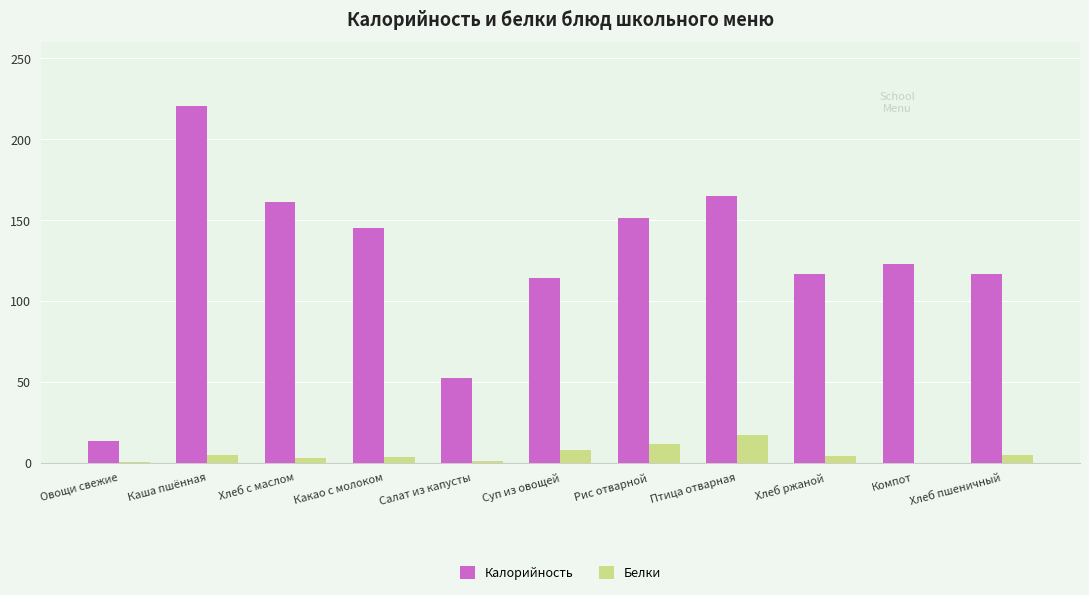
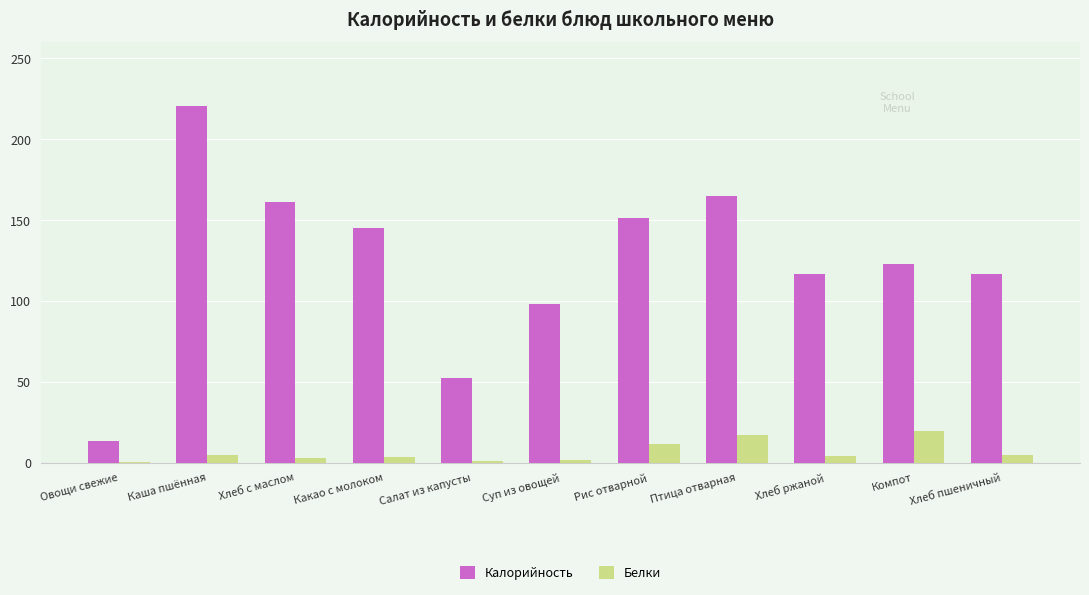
  {
    "Калорийность": {
      "Овощи свежие": 13,
      "Каша пшённая": 220,
      "Хлеб с маслом": 161,
      "Какао с молоком": 145,
      "Салат из капусты": 52,
-     "Суп из овощей": 114,
+     "Суп из овощей": 98,
      "Рис отварной": 151,
      "Птица отварная": 165,
      "Хлеб ржаной": 117,
      "Компот": 123,
      "Хлеб пшеничный": 117
    },
    "Белки": {
      "Каша пшённая": 5,
      "Хлеб с маслом": 3,
      "Какао с молоком": 4,
-     "Суп из овощей": 8,
+     "Суп из овощей": 2,
      "Рис отварной": 12,
      "Птица отварная": 17,
      "Хлеб ржаной": 4,
-     "Компот": 0,
+     "Компот": 20,
      "Хлеб пшеничный": 5
    }
  }
